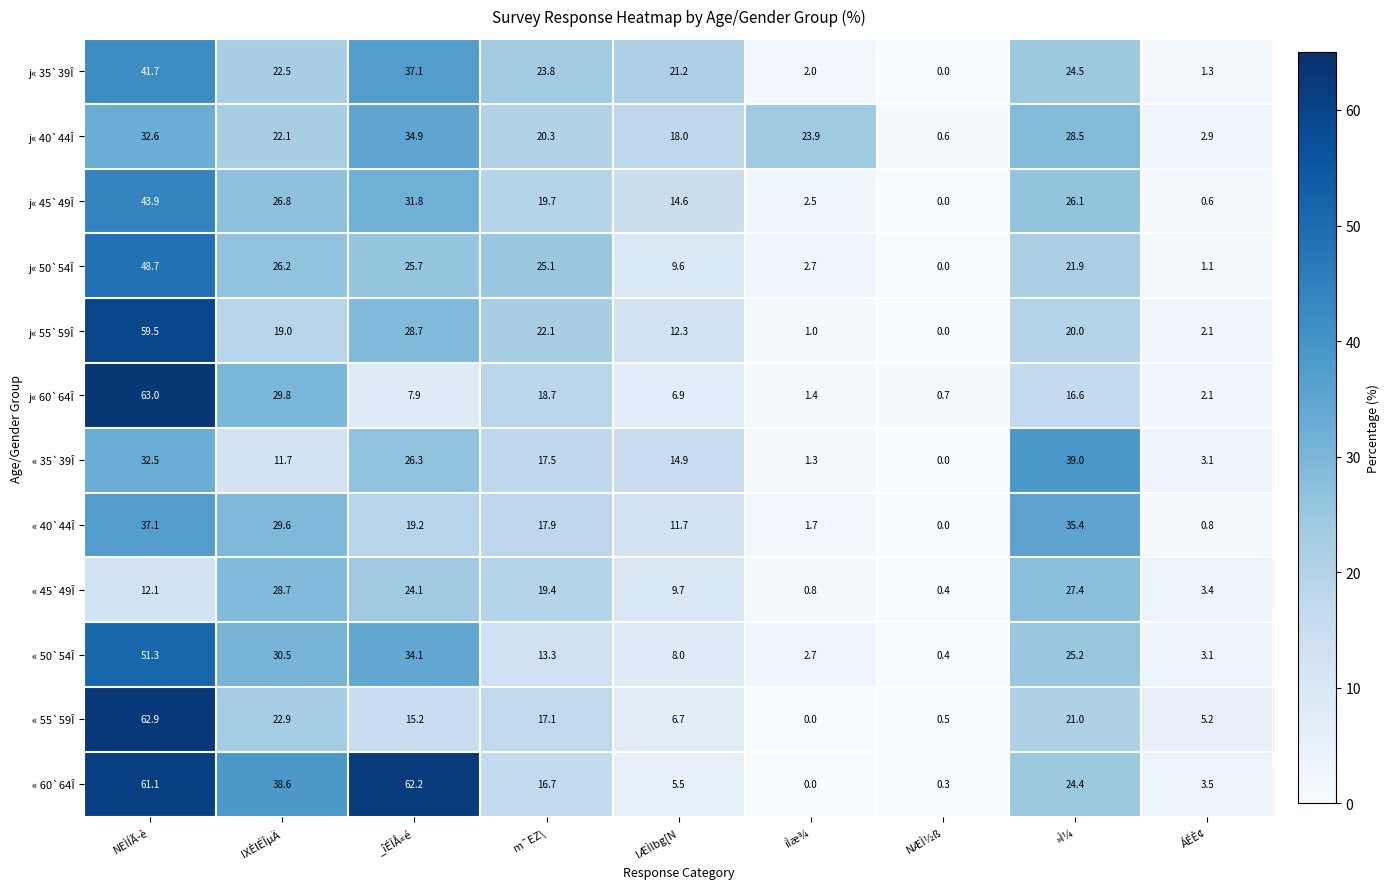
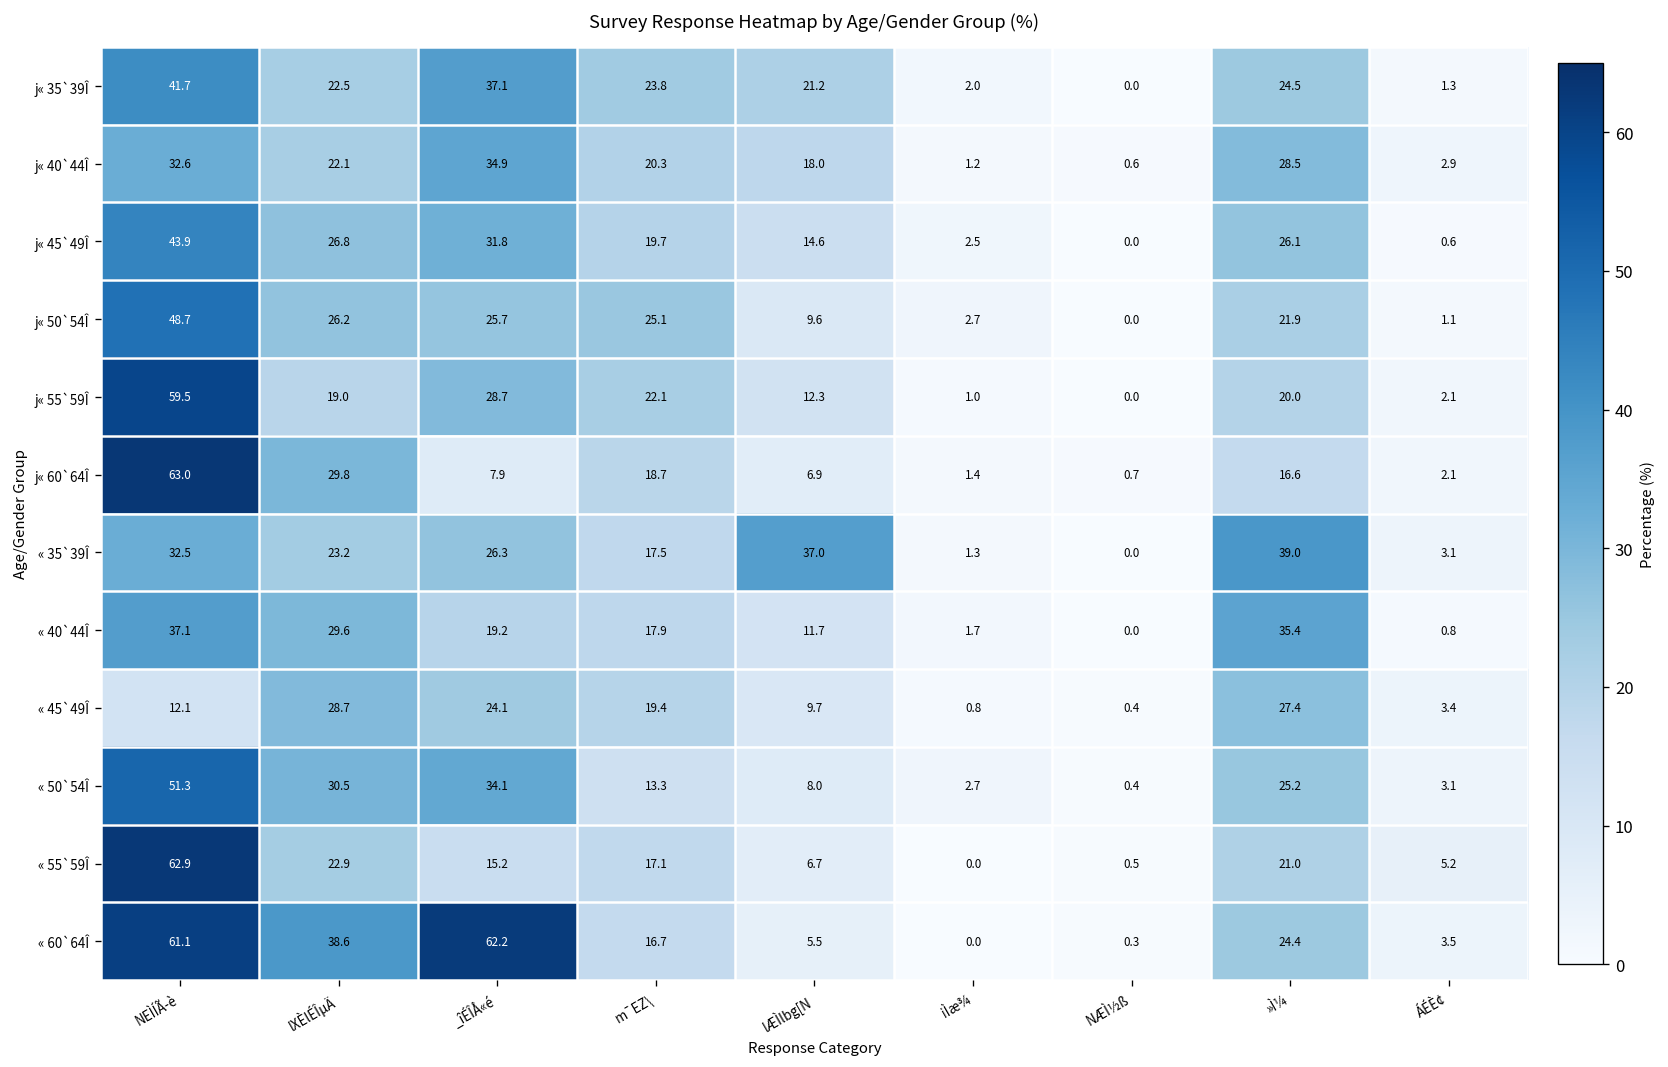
  {
    "j« 35`39Î": {
      "NEÌÍÃ­è": 41.7,
      "lXÈlÉÎµÄ": 22.5,
      "_îÉÎÅ«é": 37.1,
      "m¯EZ\\": 23.8,
      "lÆÌlbg[N": 21.2,
      "iÌæ¾": 2.0,
      "NÆÌ½ß": 0.0,
      "»Ì¼": 24.5,
      "ÁÉÈ¢": 1.3
    },
    "j« 40`44Î": {
      "NEÌÍÃ­è": 32.6,
      "lXÈlÉÎµÄ": 22.1,
      "_îÉÎÅ«é": 34.9,
      "m¯EZ\\": 20.3,
      "lÆÌlbg[N": 18.0,
-     "iÌæ¾": 23.9,
+     "iÌæ¾": 1.2,
      "NÆÌ½ß": 0.6,
      "»Ì¼": 28.5,
      "ÁÉÈ¢": 2.9
    },
    "j« 45`49Î": {
      "NEÌÍÃ­è": 43.9,
      "lXÈlÉÎµÄ": 26.8,
      "_îÉÎÅ«é": 31.8,
      "m¯EZ\\": 19.7,
      "lÆÌlbg[N": 14.6,
      "iÌæ¾": 2.5,
      "NÆÌ½ß": 0.0,
      "»Ì¼": 26.1,
      "ÁÉÈ¢": 0.6
    },
    "j« 50`54Î": {
      "NEÌÍÃ­è": 48.7,
      "lXÈlÉÎµÄ": 26.2,
      "_îÉÎÅ«é": 25.7,
      "m¯EZ\\": 25.1,
      "lÆÌlbg[N": 9.6,
      "iÌæ¾": 2.7,
      "NÆÌ½ß": 0.0,
      "»Ì¼": 21.9,
      "ÁÉÈ¢": 1.1
    },
    "j« 55`59Î": {
      "NEÌÍÃ­è": 59.5,
      "lXÈlÉÎµÄ": 19.0,
      "_îÉÎÅ«é": 28.7,
      "m¯EZ\\": 22.1,
      "lÆÌlbg[N": 12.3,
      "iÌæ¾": 1.0,
      "NÆÌ½ß": 0.0,
      "»Ì¼": 20.0,
      "ÁÉÈ¢": 2.1
    },
    "j« 60`64Î": {
      "NEÌÍÃ­è": 63.0,
      "lXÈlÉÎµÄ": 29.8,
      "_îÉÎÅ«é": 7.9,
      "m¯EZ\\": 18.7,
      "lÆÌlbg[N": 6.9,
      "iÌæ¾": 1.4,
      "NÆÌ½ß": 0.7,
      "»Ì¼": 16.6,
      "ÁÉÈ¢": 2.1
    },
    "« 35`39Î": {
      "NEÌÍÃ­è": 32.5,
-     "lXÈlÉÎµÄ": 11.7,
+     "lXÈlÉÎµÄ": 23.2,
      "_îÉÎÅ«é": 26.3,
      "m¯EZ\\": 17.5,
-     "lÆÌlbg[N": 14.9,
+     "lÆÌlbg[N": 37.0,
      "iÌæ¾": 1.3,
      "NÆÌ½ß": 0.0,
      "»Ì¼": 39.0,
      "ÁÉÈ¢": 3.1
    },
    "« 40`44Î": {
      "NEÌÍÃ­è": 37.1,
      "lXÈlÉÎµÄ": 29.6,
      "_îÉÎÅ«é": 19.2,
      "m¯EZ\\": 17.9,
      "lÆÌlbg[N": 11.7,
      "iÌæ¾": 1.7,
      "NÆÌ½ß": 0.0,
      "»Ì¼": 35.4,
      "ÁÉÈ¢": 0.8
    },
    "« 45`49Î": {
      "NEÌÍÃ­è": 12.1,
      "lXÈlÉÎµÄ": 28.7,
      "_îÉÎÅ«é": 24.1,
      "m¯EZ\\": 19.4,
      "lÆÌlbg[N": 9.7,
      "iÌæ¾": 0.8,
      "NÆÌ½ß": 0.4,
      "»Ì¼": 27.4,
      "ÁÉÈ¢": 3.4
    },
    "« 50`54Î": {
      "NEÌÍÃ­è": 51.3,
      "lXÈlÉÎµÄ": 30.5,
      "_îÉÎÅ«é": 34.1,
      "m¯EZ\\": 13.3,
      "lÆÌlbg[N": 8.0,
      "iÌæ¾": 2.7,
      "NÆÌ½ß": 0.4,
      "»Ì¼": 25.2,
      "ÁÉÈ¢": 3.1
    },
    "« 55`59Î": {
      "NEÌÍÃ­è": 62.9,
      "lXÈlÉÎµÄ": 22.9,
      "_îÉÎÅ«é": 15.2,
      "m¯EZ\\": 17.1,
      "lÆÌlbg[N": 6.7,
      "iÌæ¾": 0.0,
      "NÆÌ½ß": 0.5,
      "»Ì¼": 21.0,
      "ÁÉÈ¢": 5.2
    },
    "« 60`64Î": {
      "NEÌÍÃ­è": 61.1,
      "lXÈlÉÎµÄ": 38.6,
      "_îÉÎÅ«é": 62.2,
      "m¯EZ\\": 16.7,
      "lÆÌlbg[N": 5.5,
      "iÌæ¾": 0.0,
      "NÆÌ½ß": 0.3,
      "»Ì¼": 24.4,
      "ÁÉÈ¢": 3.5
    }
  }
